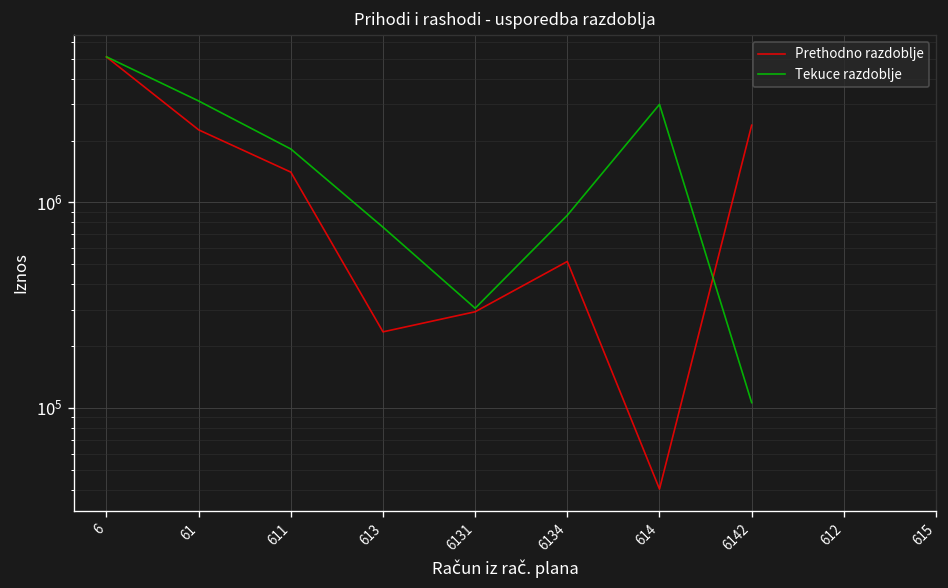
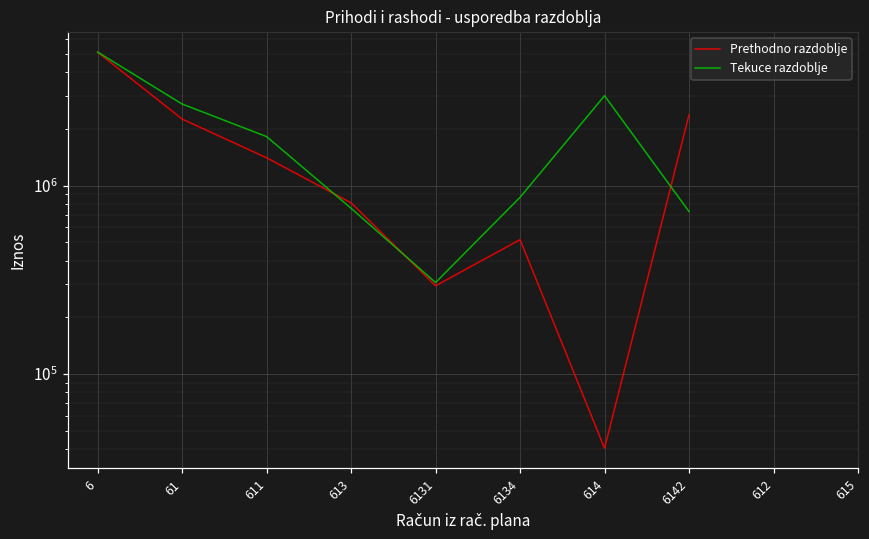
  {
    "Prethodno razdoblje": {
      "61": 2300000,
      "611": 1400000,
-     "613": 230000,
+     "613": 800000,
      "6131": 290000,
      "6134": 520000,
      "614": 40000,
      "6142": 2400000
    },
    "Tekuce razdoblje": {
-     "61": 3100000,
+     "61": 2700000,
      "611": 1800000,
      "613": 800000,
      "6131": 310000,
      "6134": 900000,
      "614": 3000000,
-     "6142": 110000
+     "6142": 730000
    }
  }
